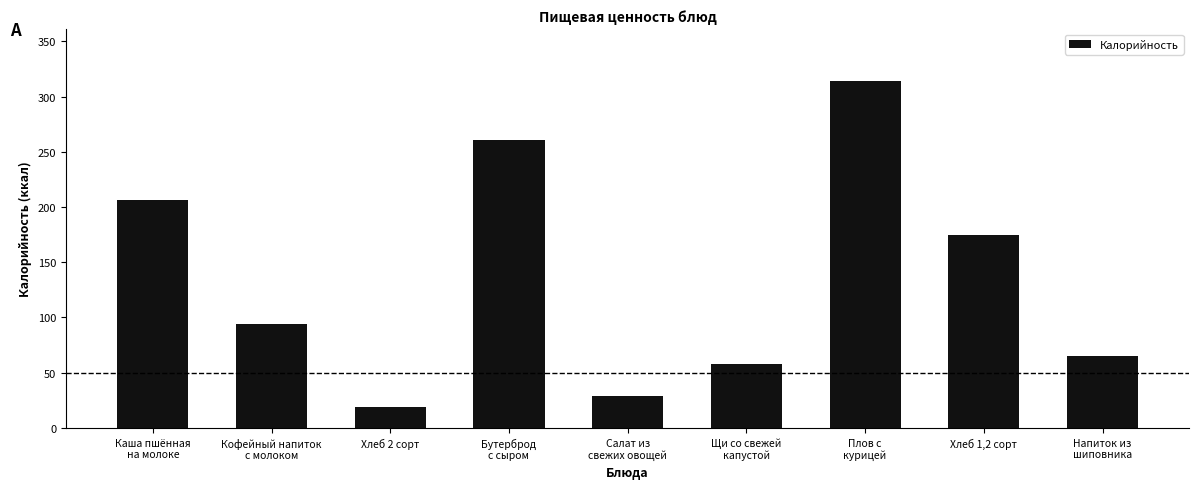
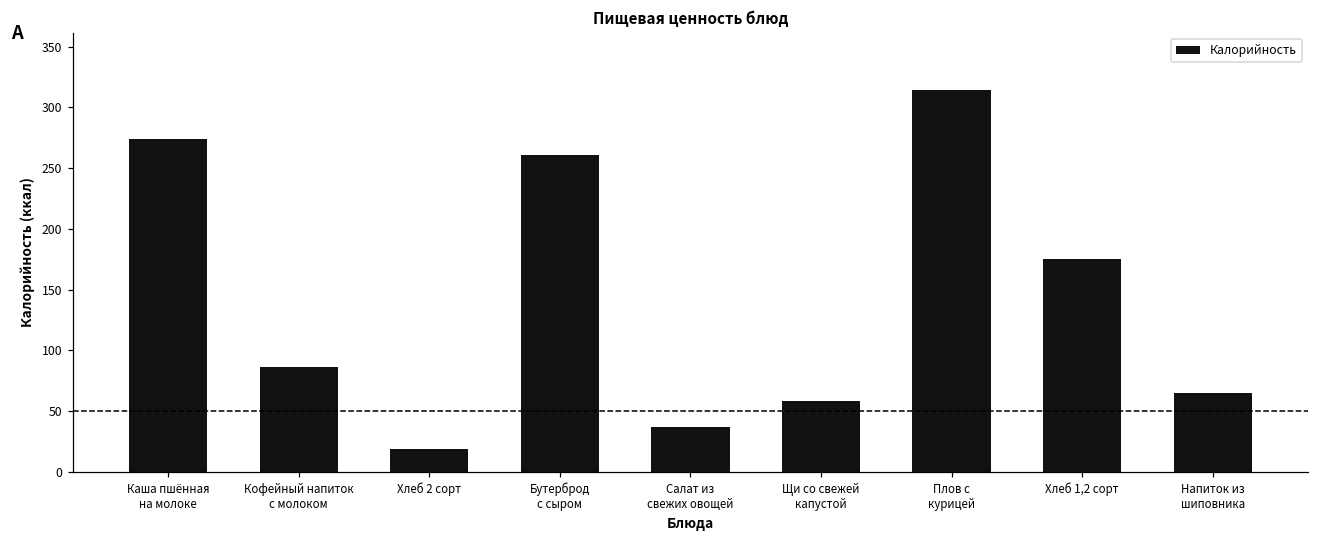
  {
-   "Каша пшённая на молоке": 206,
-   "Кофейный напиток с молоком": 94,
+   "Каша пшённая на молоке": 274,
+   "Кофейный напиток с молоком": 86,
    "Хлеб 2 сорт": 19,
    "Бутерброд с сыром": 261,
-   "Салат из свежих овощей": 29,
+   "Салат из свежих овощей": 37,
    "Щи со свежей капустой": 58,
    "Плов с курицей": 314,
    "Хлеб 1,2 сорт": 175,
    "Напиток из шиповника": 65
  }
